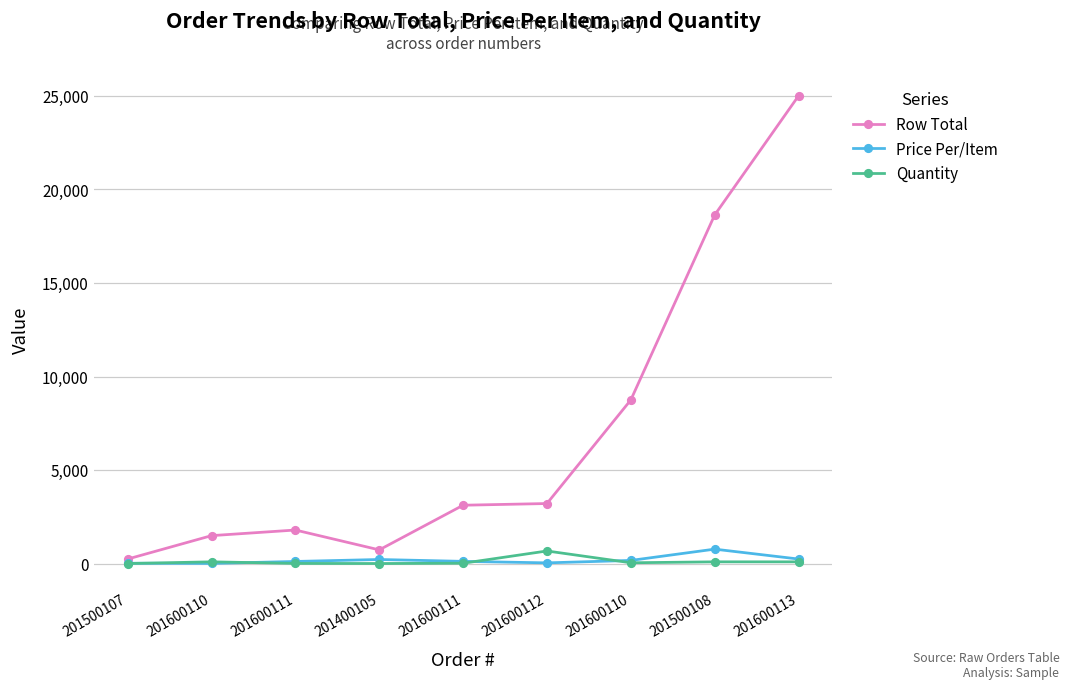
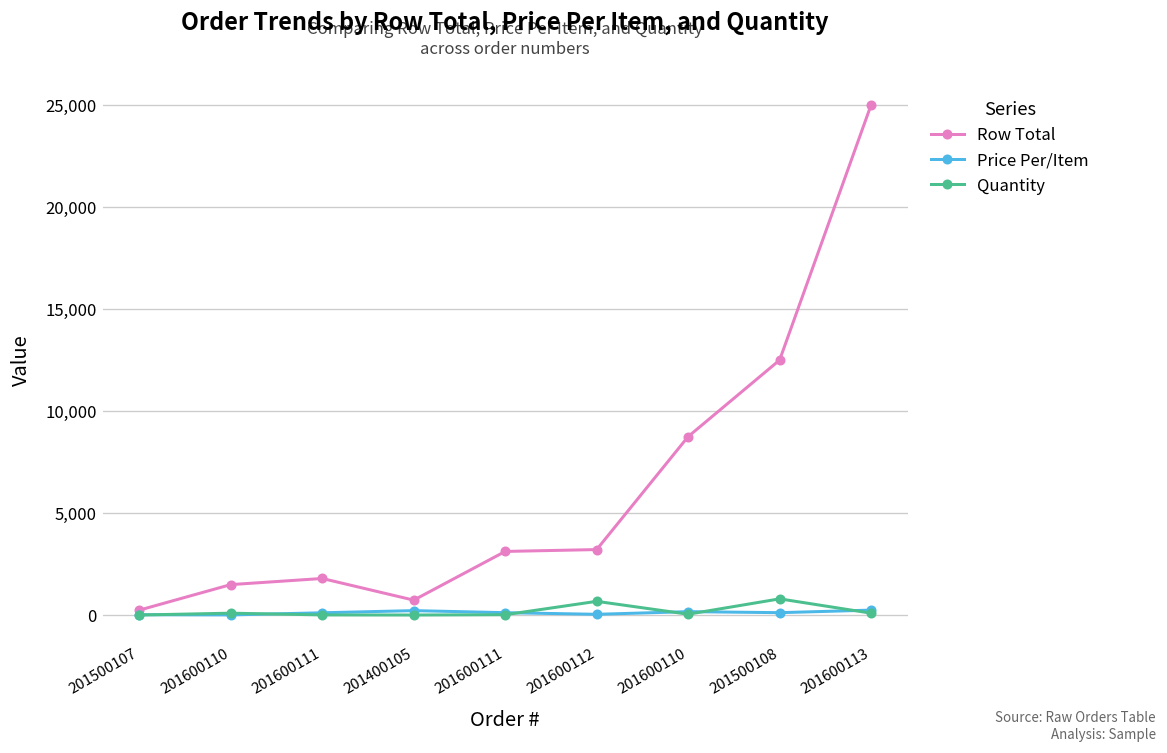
  {
    "Row Total": {
      "201500107": "300",
      "201400105": "700",
      "201600112": "3,200",
-     "201500108": "18,600",
+     "201500108": "12,500",
      "201600113": "25,000"
    },
    "Price Per/Item": {
      "201400105": "200",
      "201600112": "0",
-     "201500108": "800",
+     "201500108": "100",
      "201600113": "300"
    },
    "Quantity": {
      "201400105": "0",
      "201600112": "700",
-     "201500108": "100",
+     "201500108": "800",
      "201600113": "100"
    }
  }
